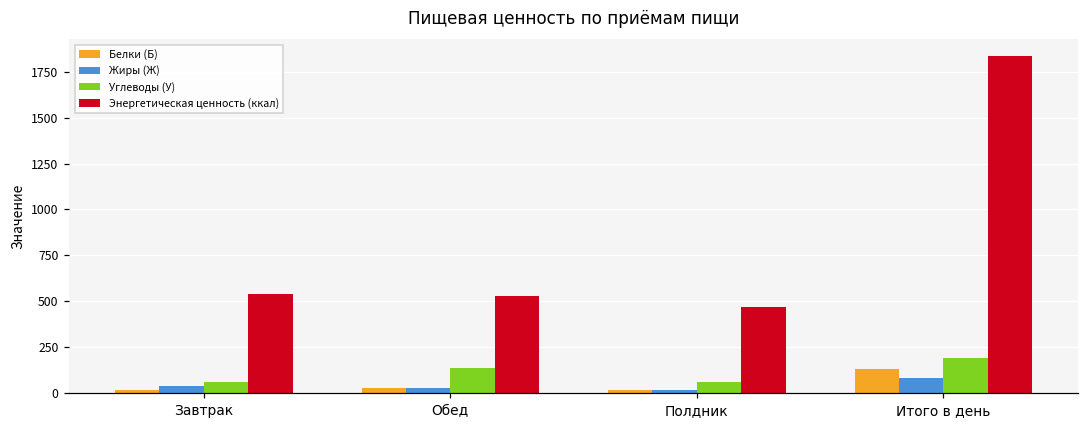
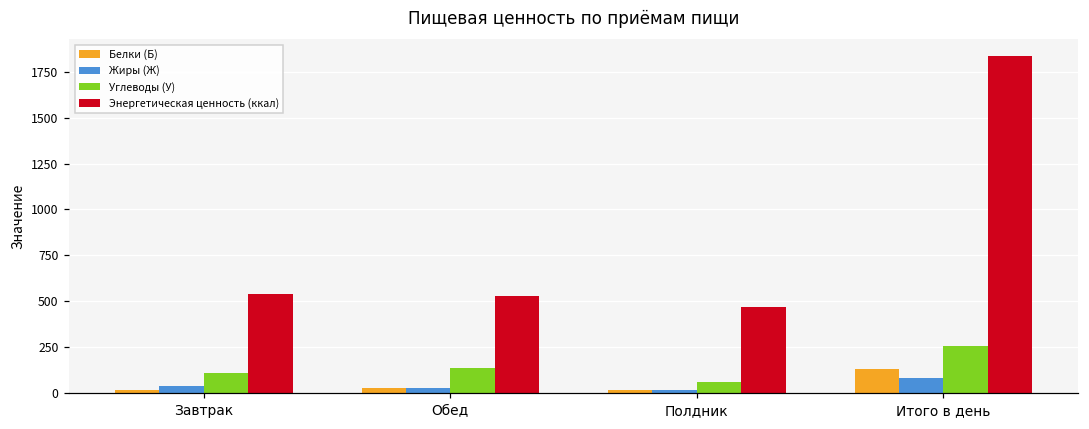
  {
    "Белки (Б)": {
      "Обед": 30,
      "Полдник": 20,
      "Итого в день": 130
    },
    "Жиры (Ж)": {
      "Завтрак": 40,
      "Обед": 30,
      "Полдник": 20,
      "Итого в день": 80
    },
    "Углеводы (У)": {
-     "Завтрак": 60,
+     "Завтрак": 110,
      "Обед": 130,
      "Полдник": 60,
-     "Итого в день": 190
+     "Итого в день": 260
    },
    "Энергетическая ценность (ккал)": {
      "Завтрак": 540,
      "Обед": 530,
      "Полдник": 470,
      "Итого в день": 1830
    }
  }
